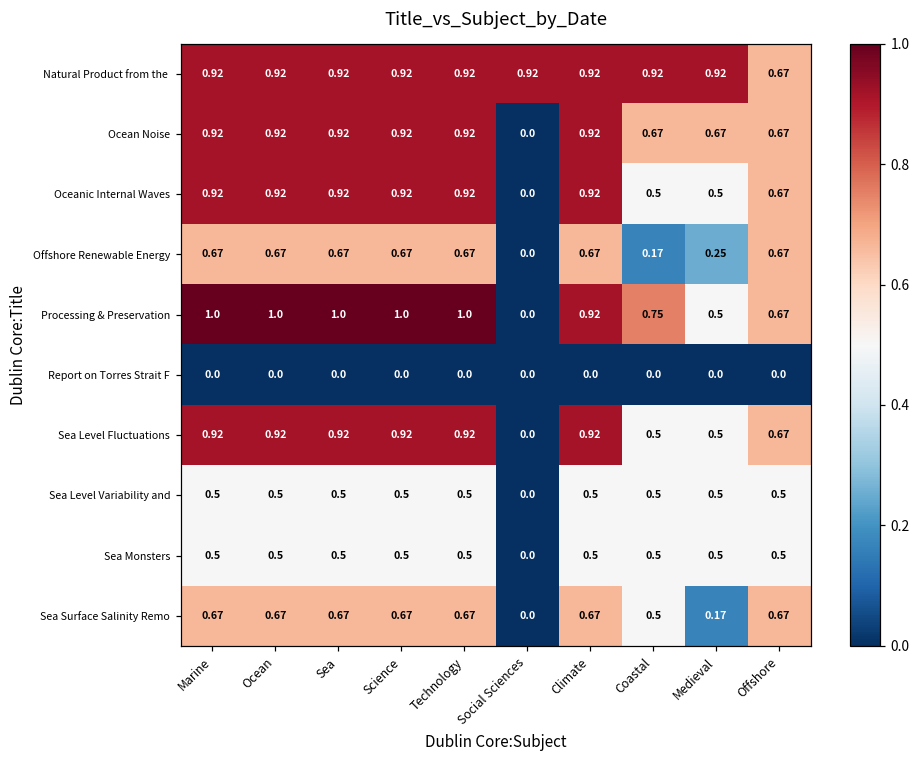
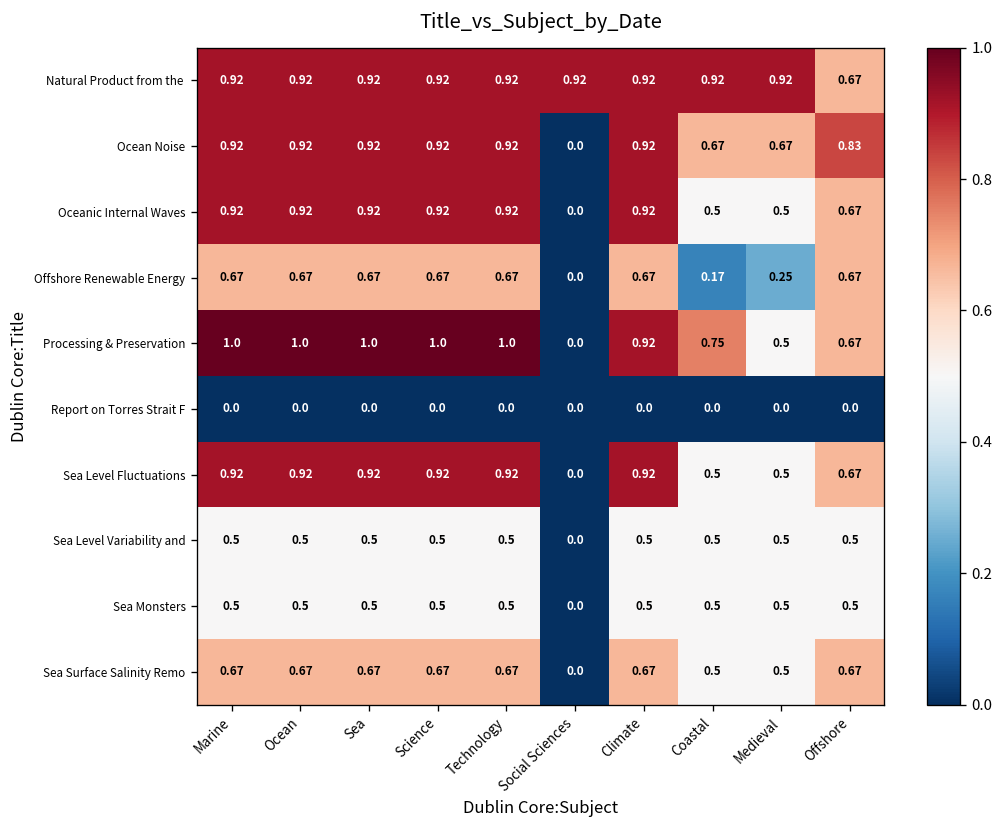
  {
    "Natural Product from the": {
      "Marine": 0.92,
      "Ocean": 0.92,
      "Sea": 0.92,
      "Science": 0.92,
      "Technology": 0.92,
      "Social Sciences": 0.92,
      "Climate": 0.92,
      "Coastal": 0.92,
      "Medieval": 0.92,
      "Offshore": 0.67
    },
    "Ocean Noise": {
      "Marine": 0.92,
      "Ocean": 0.92,
      "Sea": 0.92,
      "Science": 0.92,
      "Technology": 0.92,
      "Social Sciences": 0.0,
      "Climate": 0.92,
      "Coastal": 0.67,
      "Medieval": 0.67,
-     "Offshore": 0.67
+     "Offshore": 0.83
    },
    "Oceanic Internal Waves": {
      "Marine": 0.92,
      "Ocean": 0.92,
      "Sea": 0.92,
      "Science": 0.92,
      "Technology": 0.92,
      "Social Sciences": 0.0,
      "Climate": 0.92,
      "Coastal": 0.5,
      "Medieval": 0.5,
      "Offshore": 0.67
    },
    "Offshore Renewable Energy": {
      "Marine": 0.67,
      "Ocean": 0.67,
      "Sea": 0.67,
      "Science": 0.67,
      "Technology": 0.67,
      "Social Sciences": 0.0,
      "Climate": 0.67,
      "Coastal": 0.17,
      "Medieval": 0.25,
      "Offshore": 0.67
    },
    "Processing & Preservation": {
      "Marine": 1.0,
      "Ocean": 1.0,
      "Sea": 1.0,
      "Science": 1.0,
      "Technology": 1.0,
      "Social Sciences": 0.0,
      "Climate": 0.92,
      "Coastal": 0.75,
      "Medieval": 0.5,
      "Offshore": 0.67
    },
    "Report on Torres Strait F": {
      "Marine": 0.0,
      "Ocean": 0.0,
      "Sea": 0.0,
      "Science": 0.0,
      "Technology": 0.0,
      "Social Sciences": 0.0,
      "Climate": 0.0,
      "Coastal": 0.0,
      "Medieval": 0.0,
      "Offshore": 0.0
    },
    "Sea Level Fluctuations": {
      "Marine": 0.92,
      "Ocean": 0.92,
      "Sea": 0.92,
      "Science": 0.92,
      "Technology": 0.92,
      "Social Sciences": 0.0,
      "Climate": 0.92,
      "Coastal": 0.5,
      "Medieval": 0.5,
      "Offshore": 0.67
    },
    "Sea Level Variability and": {
      "Marine": 0.5,
      "Ocean": 0.5,
      "Sea": 0.5,
      "Science": 0.5,
      "Technology": 0.5,
      "Social Sciences": 0.0,
      "Climate": 0.5,
      "Coastal": 0.5,
      "Medieval": 0.5,
      "Offshore": 0.5
    },
    "Sea Monsters": {
      "Marine": 0.5,
      "Ocean": 0.5,
      "Sea": 0.5,
      "Science": 0.5,
      "Technology": 0.5,
      "Social Sciences": 0.0,
      "Climate": 0.5,
      "Coastal": 0.5,
      "Medieval": 0.5,
      "Offshore": 0.5
    },
    "Sea Surface Salinity Remo": {
      "Marine": 0.67,
      "Ocean": 0.67,
      "Sea": 0.67,
      "Science": 0.67,
      "Technology": 0.67,
      "Social Sciences": 0.0,
      "Climate": 0.67,
      "Coastal": 0.5,
-     "Medieval": 0.17,
+     "Medieval": 0.5,
      "Offshore": 0.67
    }
  }
